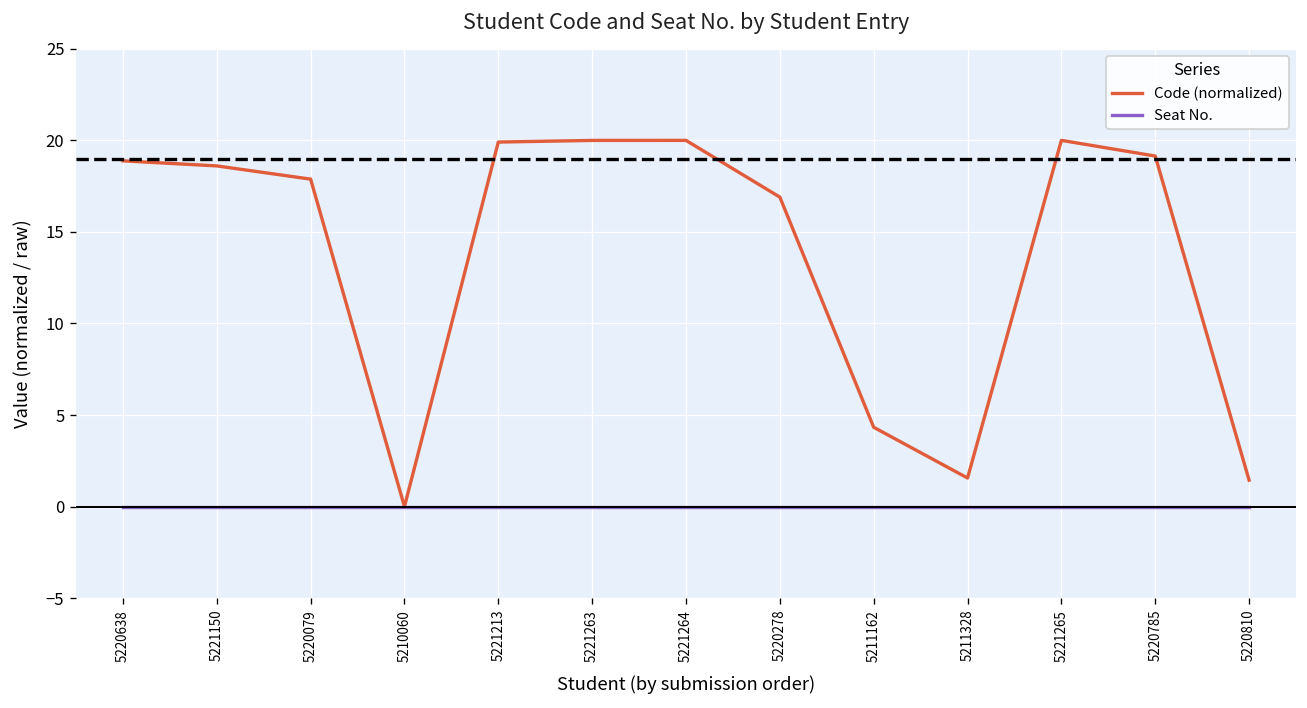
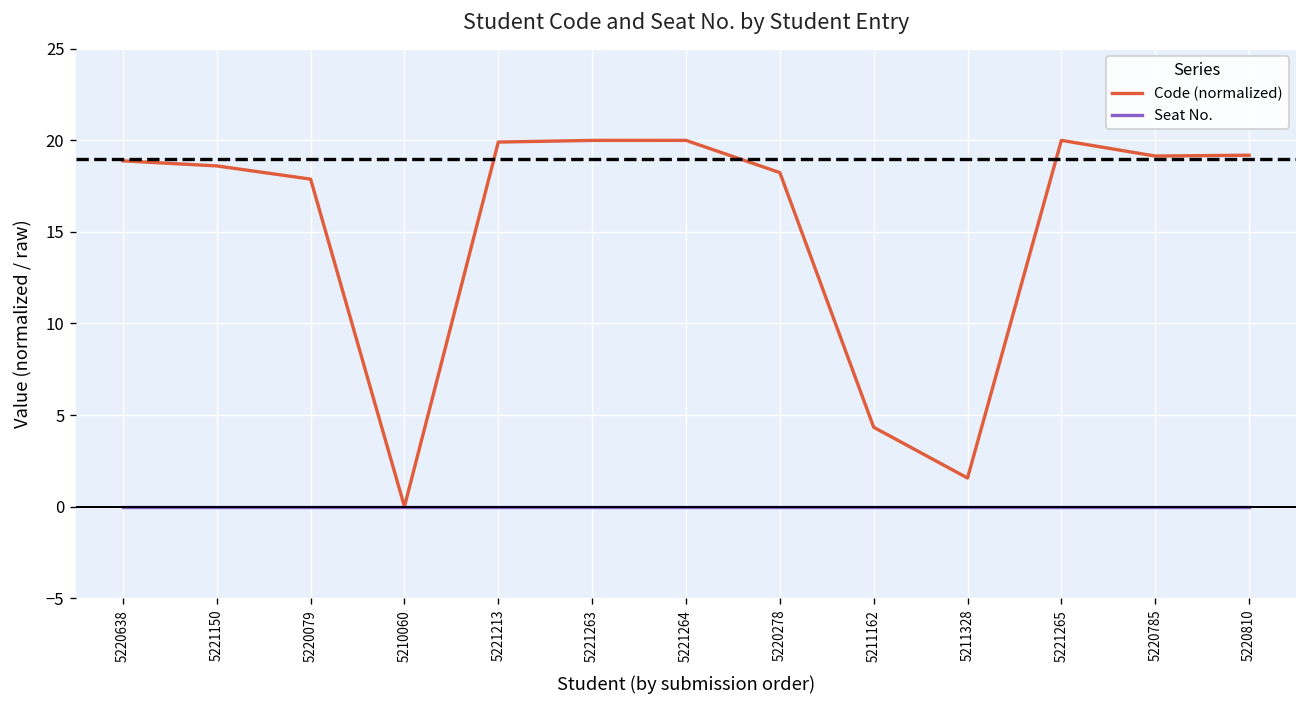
  {
    "Code (normalized)": {
      "5220638": 18.9,
      "5221150": 18.6,
      "5220079": 17.9,
      "5221213": 19.9,
      "5221263": 20.0,
      "5221264": 20.0,
-     "5220278": 16.9,
+     "5220278": 18.2,
      "5211162": 4.3,
      "5211328": 1.6,
      "5221265": 20.0,
      "5220785": 19.1,
-     "5220810": 1.4
+     "5220810": 19.2
    },
    "Seat No.": {
      "5220638": 0.0,
      "5221150": 0.0,
      "5220079": 0.0,
      "5221213": 0.0,
      "5221263": 0.0,
      "5221264": 0.0,
      "5220278": 0.0,
      "5211162": 0.0,
      "5211328": 0.0,
      "5221265": 0.0,
      "5220785": 0.0,
      "5220810": 0.0
    }
  }
